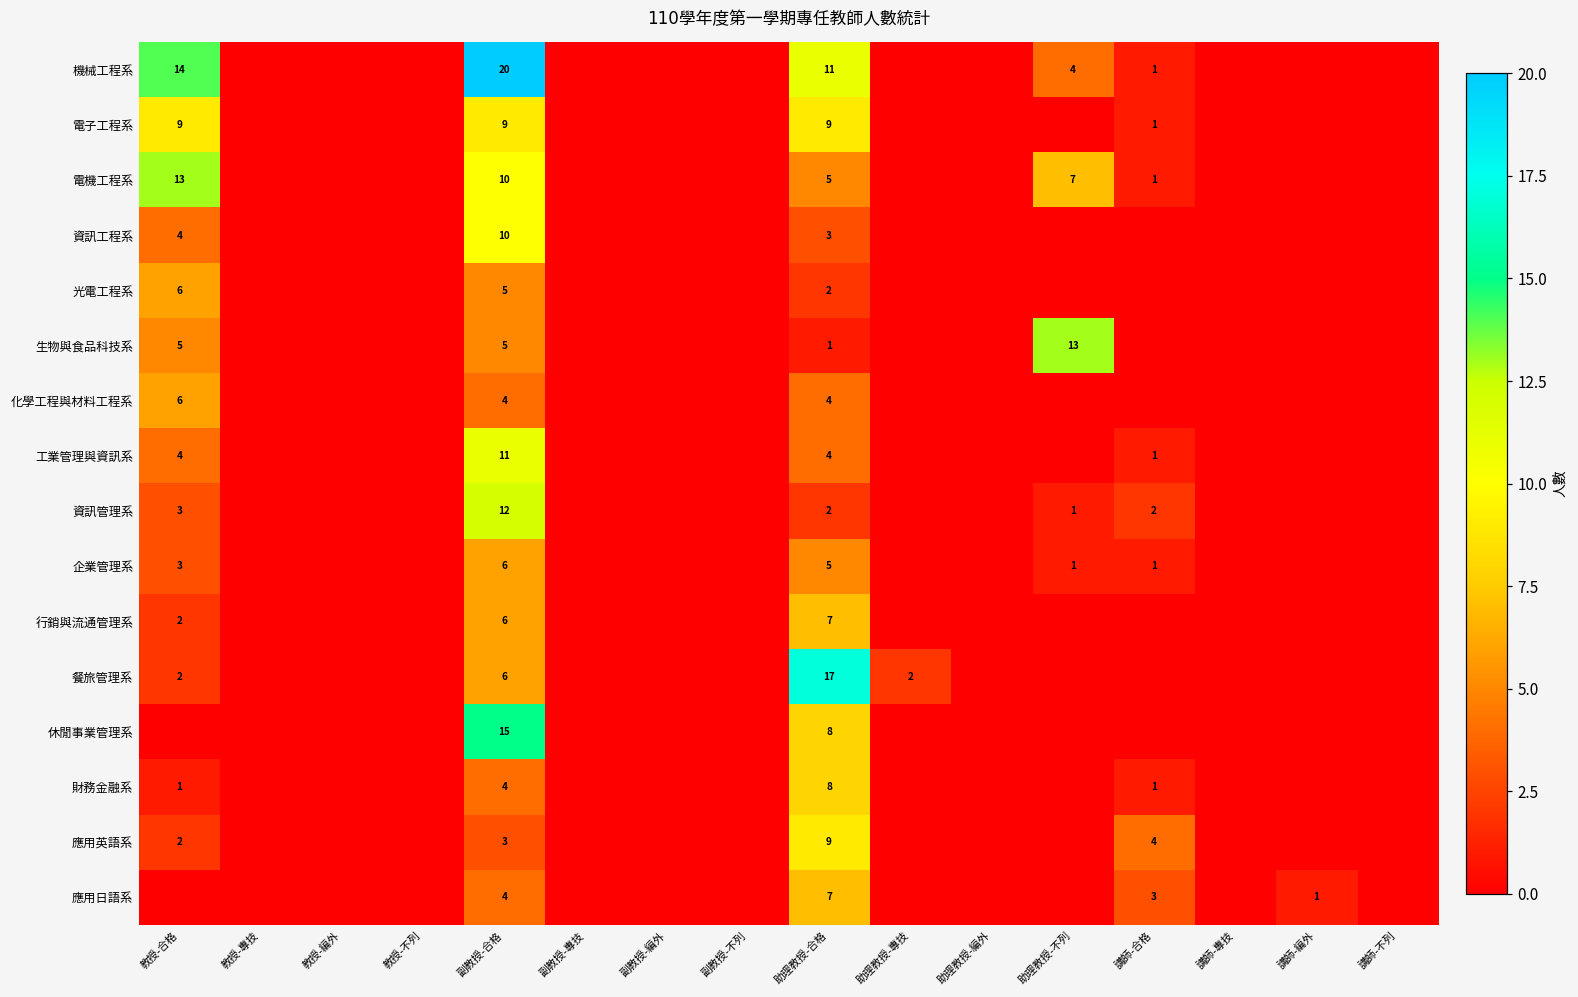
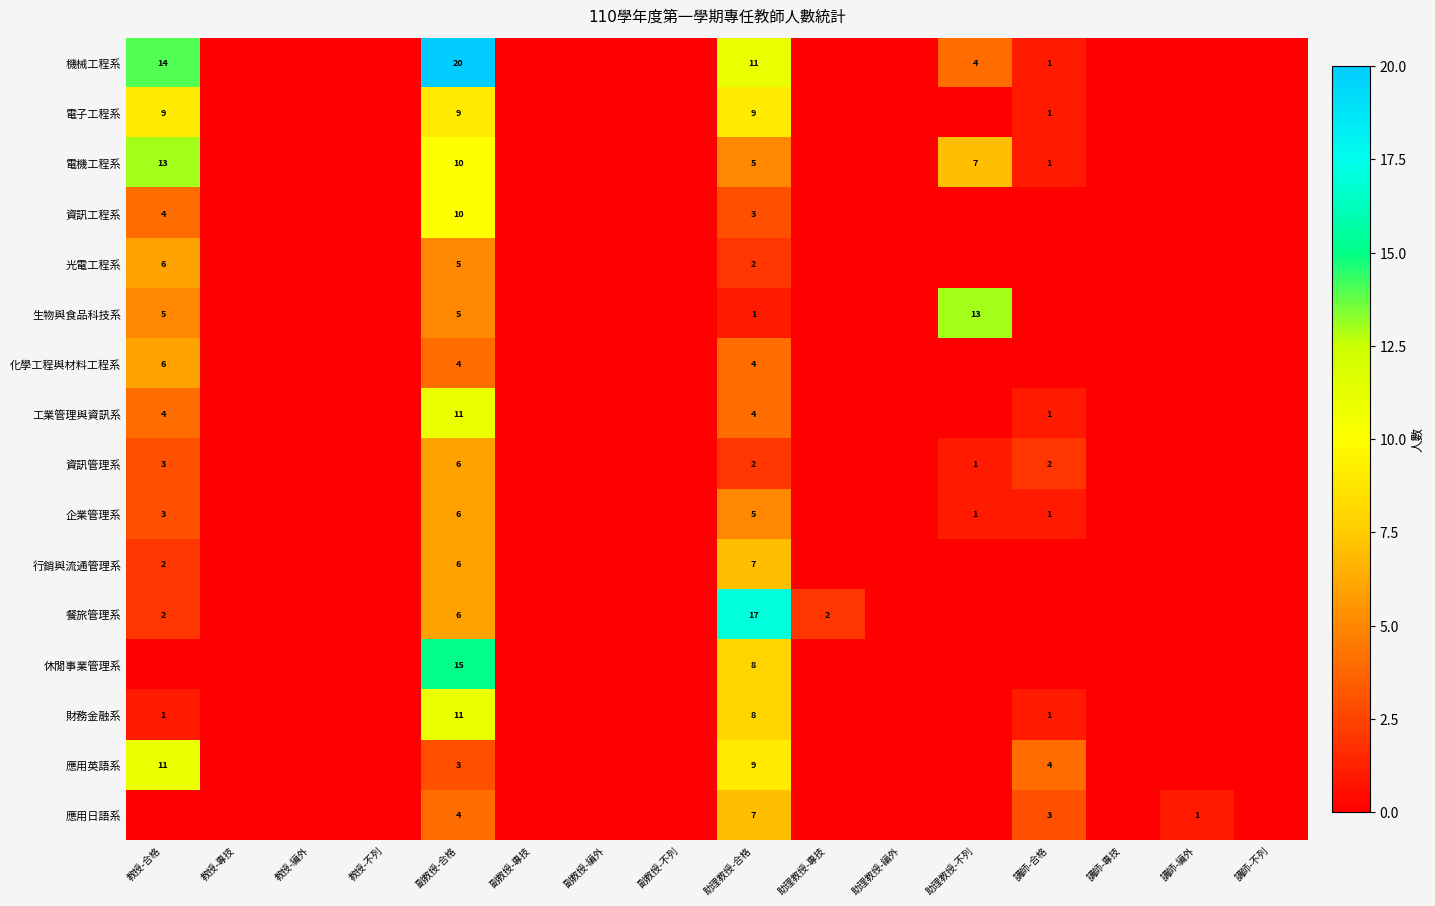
  {
    "機械工程系": {
      "教授-合格": 14,
      "副教授-合格": 20,
      "助理教授-合格": 11,
      "助理教授-不列": 4,
      "講師-合格": 1
    },
    "電子工程系": {
      "教授-合格": 9,
      "副教授-合格": 9,
      "助理教授-合格": 9,
      "講師-合格": 1
    },
    "電機工程系": {
      "教授-合格": 13,
      "副教授-合格": 10,
      "助理教授-合格": 5,
      "助理教授-不列": 7,
      "講師-合格": 1
    },
    "資訊工程系": {
      "教授-合格": 4,
      "副教授-合格": 10,
      "助理教授-合格": 3
    },
    "光電工程系": {
      "教授-合格": 6,
      "副教授-合格": 5,
      "助理教授-合格": 2
    },
    "生物與食品科技系": {
      "教授-合格": 5,
      "副教授-合格": 5,
      "助理教授-合格": 1,
      "助理教授-不列": 13
    },
    "化學工程與材料工程系": {
      "教授-合格": 6,
      "副教授-合格": 4,
      "助理教授-合格": 4
    },
    "工業管理與資訊系": {
      "教授-合格": 4,
      "副教授-合格": 11,
      "助理教授-合格": 4,
      "講師-合格": 1
    },
    "資訊管理系": {
      "教授-合格": 3,
-     "副教授-合格": 12,
+     "副教授-合格": 6,
      "助理教授-合格": 2,
      "助理教授-不列": 1,
      "講師-合格": 2
    },
    "企業管理系": {
      "教授-合格": 3,
      "副教授-合格": 6,
      "助理教授-合格": 5,
      "助理教授-不列": 1,
      "講師-合格": 1
    },
    "行銷與流通管理系": {
      "教授-合格": 2,
      "副教授-合格": 6,
      "助理教授-合格": 7
    },
    "餐旅管理系": {
      "教授-合格": 2,
      "副教授-合格": 6,
      "助理教授-合格": 17,
      "助理教授-專技": 2
    },
    "休閒事業管理系": {
      "副教授-合格": 15,
      "助理教授-合格": 8
    },
    "財務金融系": {
      "教授-合格": 1,
-     "副教授-合格": 4,
+     "副教授-合格": 11,
      "助理教授-合格": 8,
      "講師-合格": 1
    },
    "應用英語系": {
-     "教授-合格": 2,
+     "教授-合格": 11,
      "副教授-合格": 3,
      "助理教授-合格": 9,
      "講師-合格": 4
    },
    "應用日語系": {
      "副教授-合格": 4,
      "助理教授-合格": 7,
      "講師-合格": 3,
      "講師-編外": 1
    }
  }
